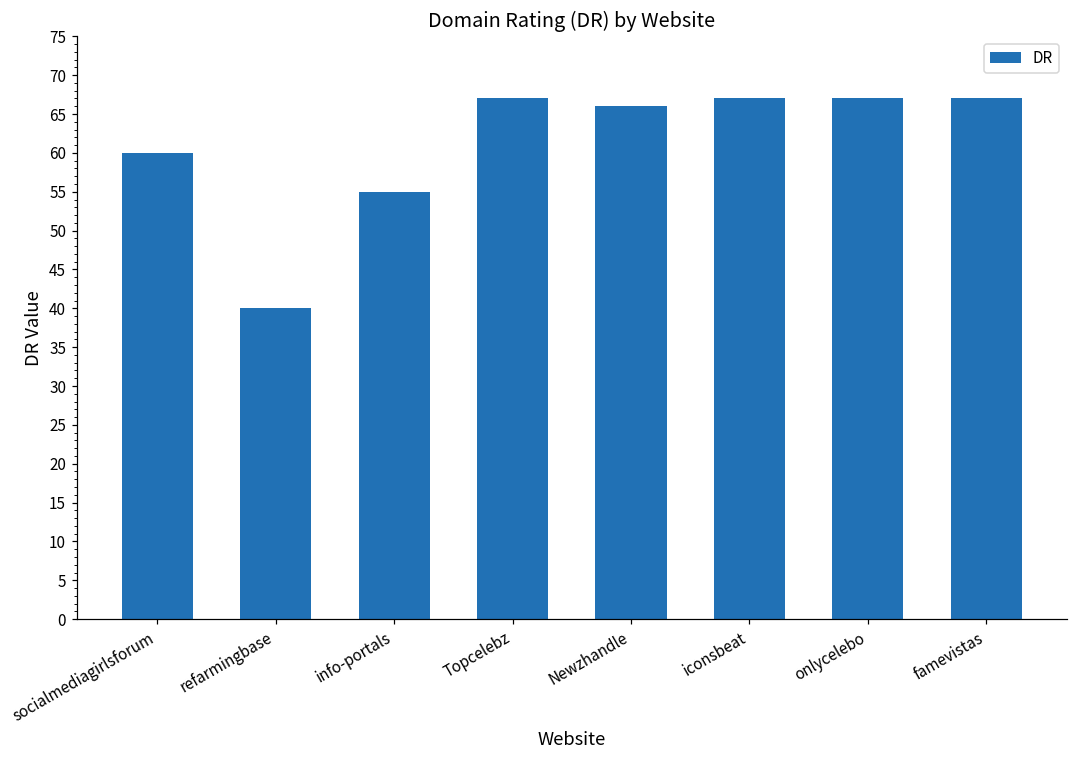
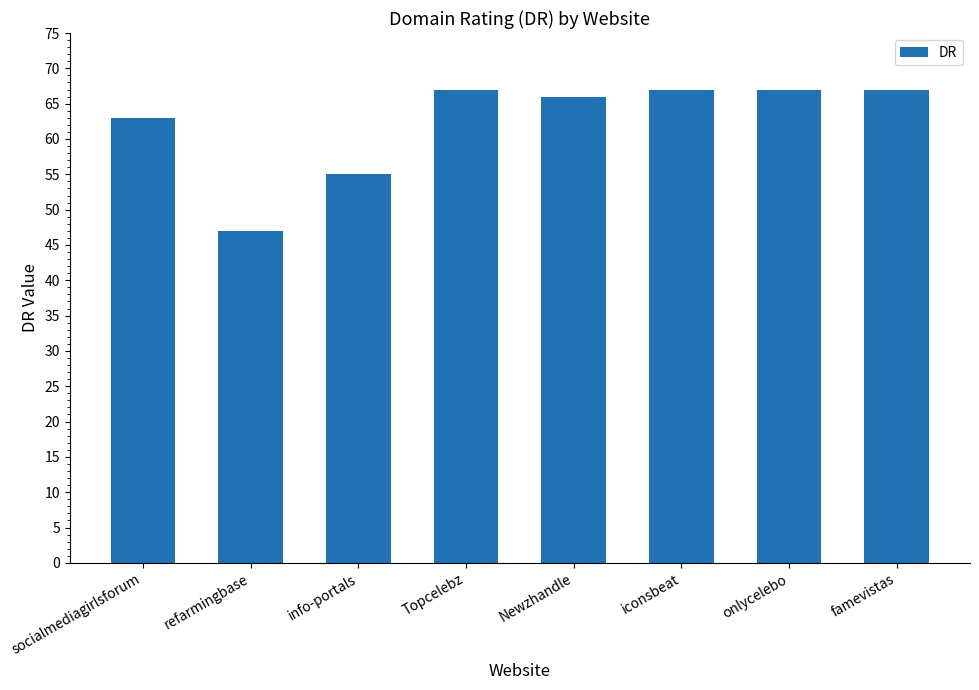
  {
-   "socialmediagirlsforum": 60,
-   "refarmingbase": 40,
+   "socialmediagirlsforum": 63,
+   "refarmingbase": 47,
    "info-portals": 55,
    "Topcelebz": 67,
    "Newzhandle": 66,
    "iconsbeat": 67,
    "onlycelebo": 67,
    "famevistas": 67
  }
